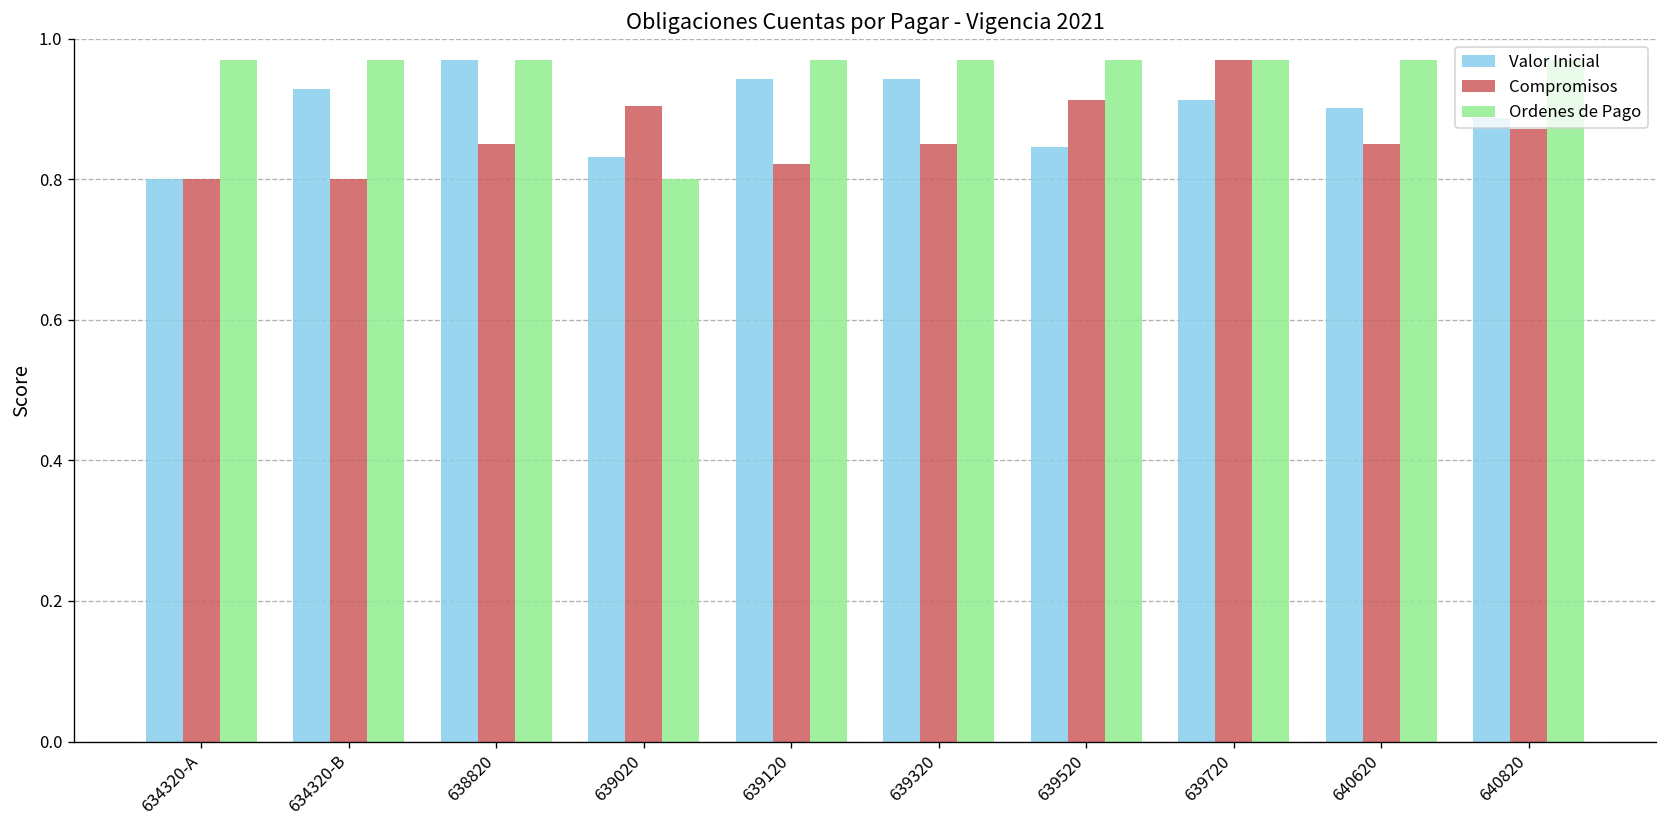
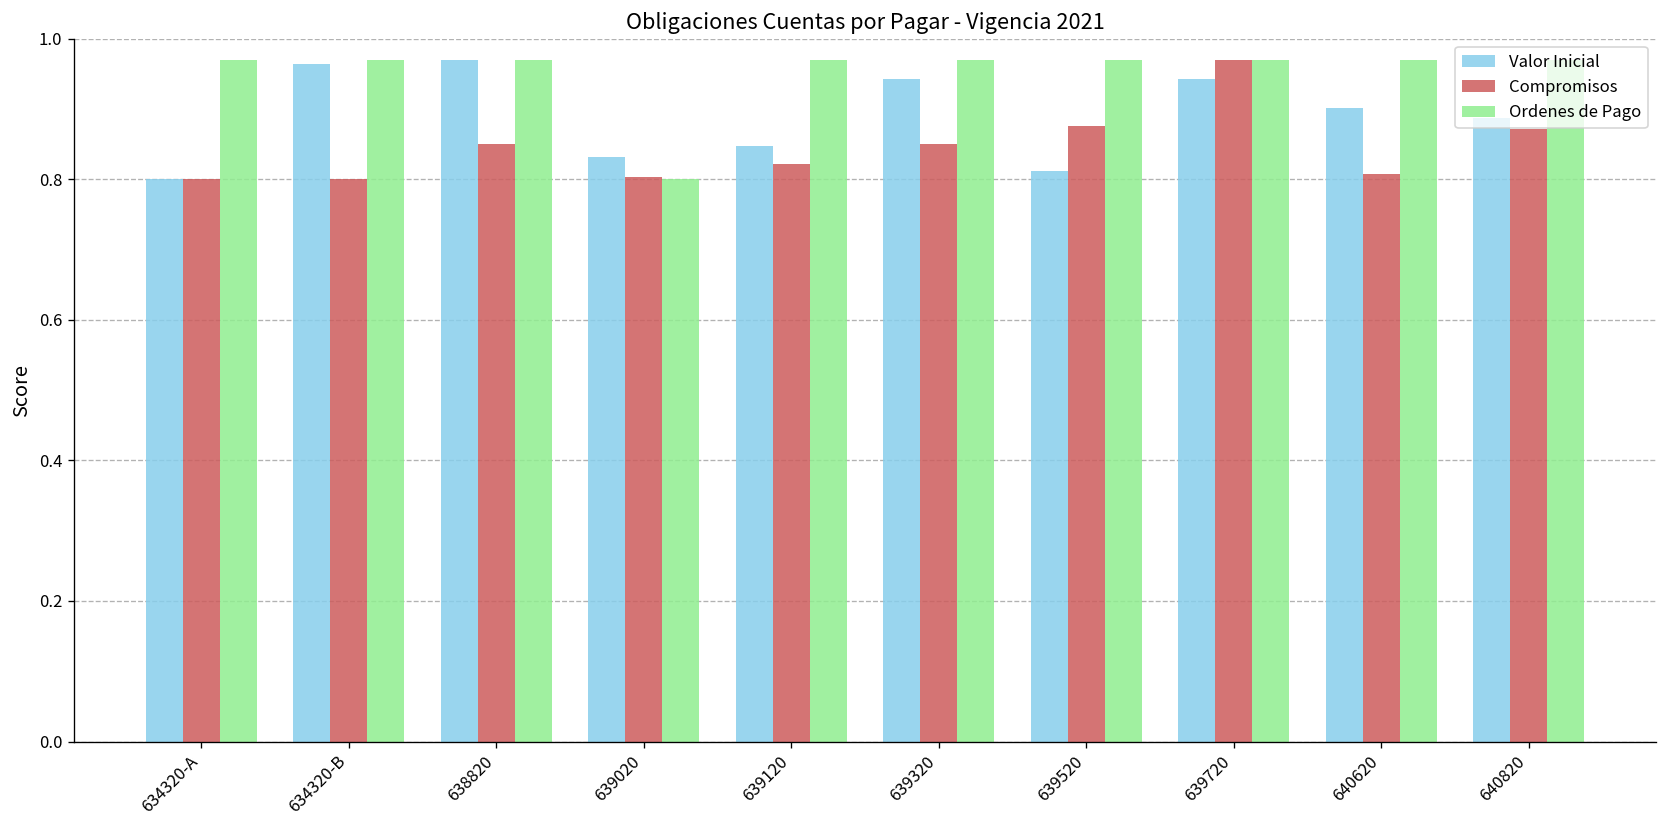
  {
    "Valor Inicial": {
      "634320-A": 0.80,
-     "634320-B": 0.93,
+     "634320-B": 0.96,
      "638820": 0.97,
      "639020": 0.83,
-     "639120": 0.94,
+     "639120": 0.85,
      "639320": 0.94,
-     "639520": 0.85,
-     "639720": 0.91,
+     "639520": 0.81,
+     "639720": 0.94,
      "640620": 0.90
    },
    "Compromisos": {
      "634320-A": 0.80,
      "634320-B": 0.80,
      "638820": 0.85,
-     "639020": 0.90,
+     "639020": 0.80,
      "639120": 0.82,
      "639320": 0.85,
-     "639520": 0.91,
+     "639520": 0.88,
      "639720": 0.97,
-     "640620": 0.85,
+     "640620": 0.81,
      "640820": 0.87
    },
    "Ordenes de Pago": {
      "634320-A": 0.97,
      "634320-B": 0.97,
      "638820": 0.97,
      "639020": 0.80,
      "639120": 0.97,
      "639320": 0.97,
      "639520": 0.97,
      "639720": 0.97,
      "640620": 0.97
    }
  }
